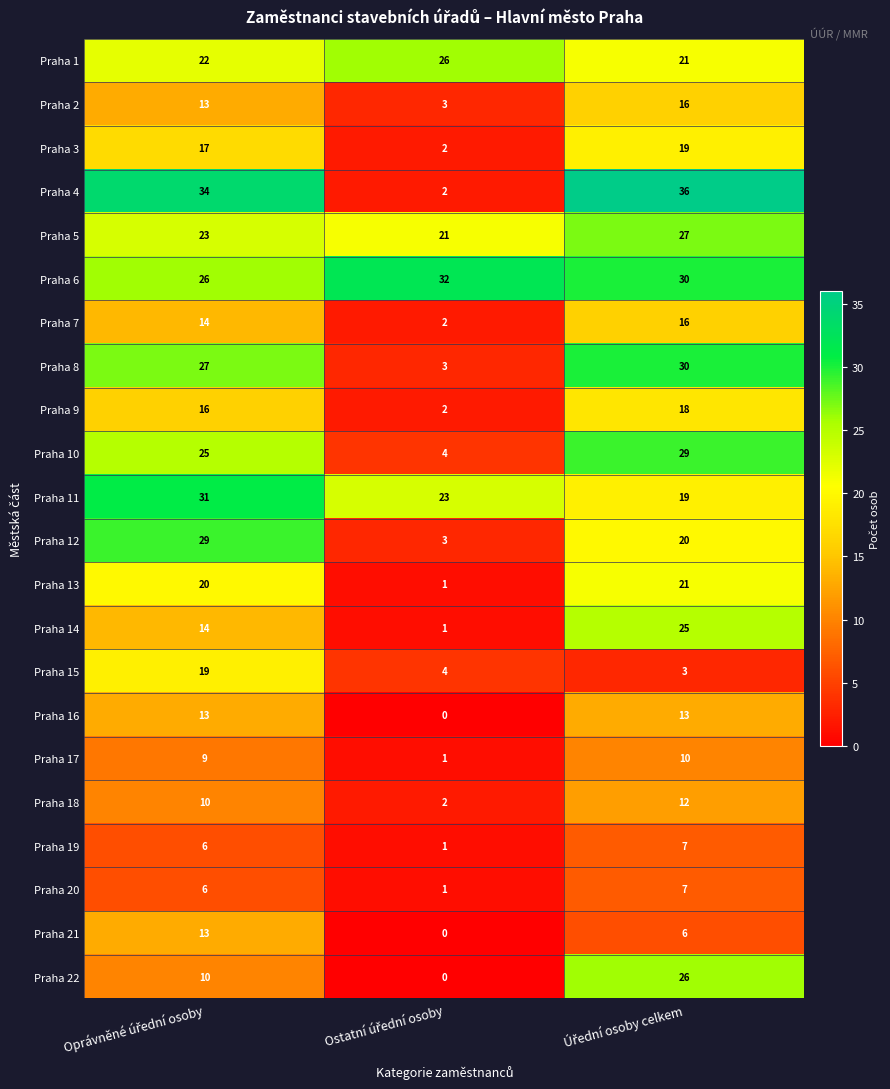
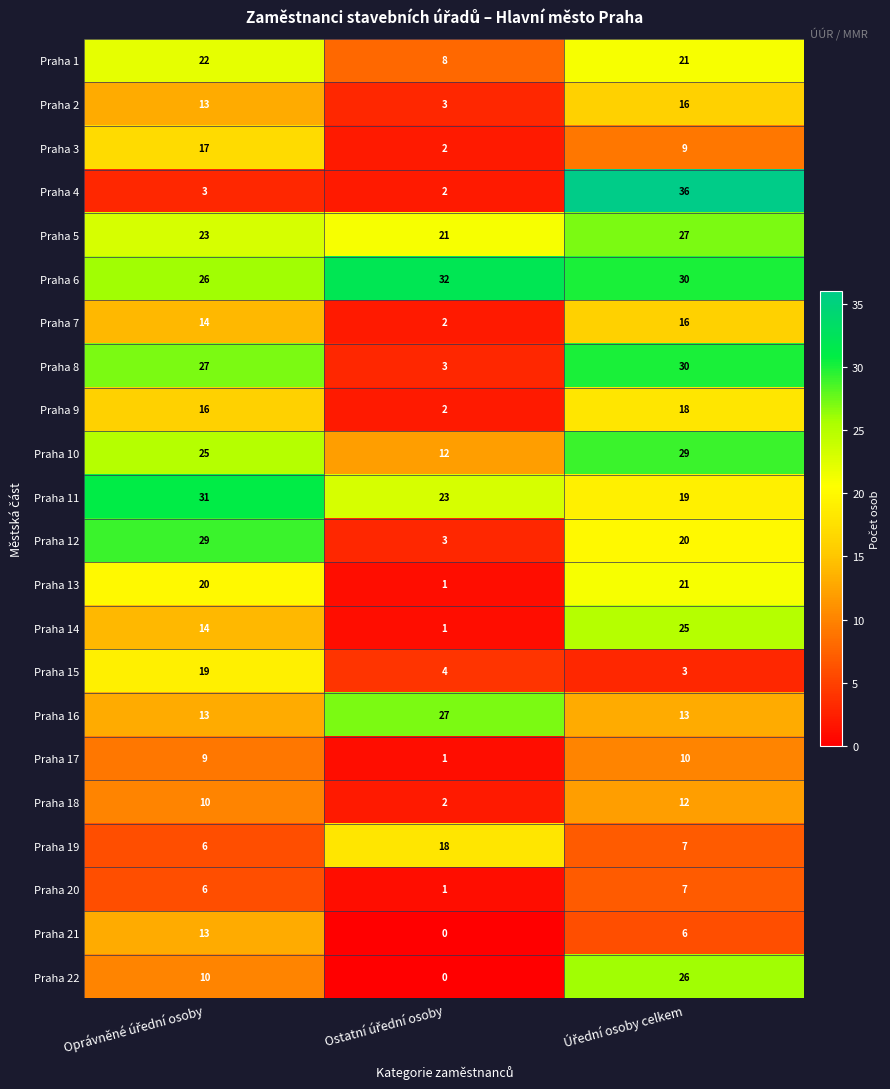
  {
    "Praha 1": {
      "Oprávněné úřední osoby": 22,
-     "Ostatní úřední osoby": 26,
+     "Ostatní úřední osoby": 8,
      "Úřední osoby celkem": 21
    },
    "Praha 2": {
      "Oprávněné úřední osoby": 13,
      "Ostatní úřední osoby": 3,
      "Úřední osoby celkem": 16
    },
    "Praha 3": {
      "Oprávněné úřední osoby": 17,
      "Ostatní úřední osoby": 2,
-     "Úřední osoby celkem": 19
+     "Úřední osoby celkem": 9
    },
    "Praha 4": {
-     "Oprávněné úřední osoby": 34,
+     "Oprávněné úřední osoby": 3,
      "Ostatní úřední osoby": 2,
      "Úřední osoby celkem": 36
    },
    "Praha 5": {
      "Oprávněné úřední osoby": 23,
      "Ostatní úřední osoby": 21,
      "Úřední osoby celkem": 27
    },
    "Praha 6": {
      "Oprávněné úřední osoby": 26,
      "Ostatní úřední osoby": 32,
      "Úřední osoby celkem": 30
    },
    "Praha 7": {
      "Oprávněné úřední osoby": 14,
      "Ostatní úřední osoby": 2,
      "Úřední osoby celkem": 16
    },
    "Praha 8": {
      "Oprávněné úřední osoby": 27,
      "Ostatní úřední osoby": 3,
      "Úřední osoby celkem": 30
    },
    "Praha 9": {
      "Oprávněné úřední osoby": 16,
      "Ostatní úřední osoby": 2,
      "Úřední osoby celkem": 18
    },
    "Praha 10": {
      "Oprávněné úřední osoby": 25,
-     "Ostatní úřední osoby": 4,
+     "Ostatní úřední osoby": 12,
      "Úřední osoby celkem": 29
    },
    "Praha 11": {
      "Oprávněné úřední osoby": 31,
      "Ostatní úřední osoby": 23,
      "Úřední osoby celkem": 19
    },
    "Praha 12": {
      "Oprávněné úřední osoby": 29,
      "Ostatní úřední osoby": 3,
      "Úřední osoby celkem": 20
    },
    "Praha 13": {
      "Oprávněné úřední osoby": 20,
      "Ostatní úřední osoby": 1,
      "Úřední osoby celkem": 21
    },
    "Praha 14": {
      "Oprávněné úřední osoby": 14,
      "Ostatní úřední osoby": 1,
      "Úřední osoby celkem": 25
    },
    "Praha 15": {
      "Oprávněné úřední osoby": 19,
      "Ostatní úřední osoby": 4,
      "Úřední osoby celkem": 3
    },
    "Praha 16": {
      "Oprávněné úřední osoby": 13,
-     "Ostatní úřední osoby": 0,
+     "Ostatní úřední osoby": 27,
      "Úřední osoby celkem": 13
    },
    "Praha 17": {
      "Oprávněné úřední osoby": 9,
      "Ostatní úřední osoby": 1,
      "Úřední osoby celkem": 10
    },
    "Praha 18": {
      "Oprávněné úřední osoby": 10,
      "Ostatní úřední osoby": 2,
      "Úřední osoby celkem": 12
    },
    "Praha 19": {
      "Oprávněné úřední osoby": 6,
-     "Ostatní úřední osoby": 1,
+     "Ostatní úřední osoby": 18,
      "Úřední osoby celkem": 7
    },
    "Praha 20": {
      "Oprávněné úřední osoby": 6,
      "Ostatní úřední osoby": 1,
      "Úřední osoby celkem": 7
    },
    "Praha 21": {
      "Oprávněné úřední osoby": 13,
      "Ostatní úřední osoby": 0,
      "Úřední osoby celkem": 6
    },
    "Praha 22": {
      "Oprávněné úřední osoby": 10,
      "Ostatní úřední osoby": 0,
      "Úřední osoby celkem": 26
    }
  }
